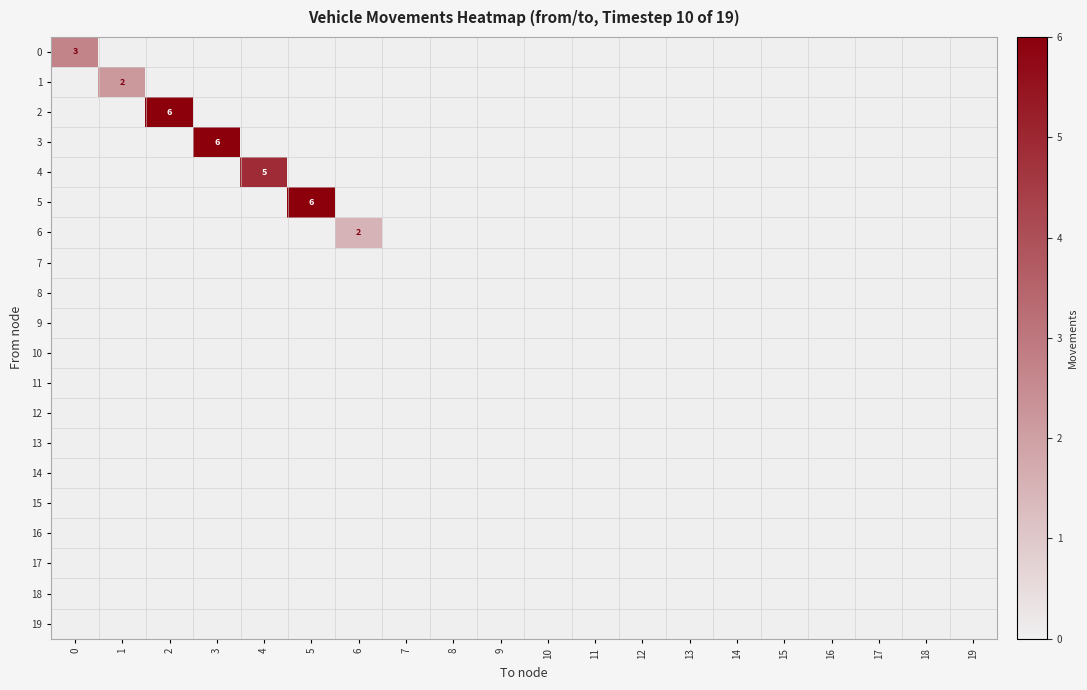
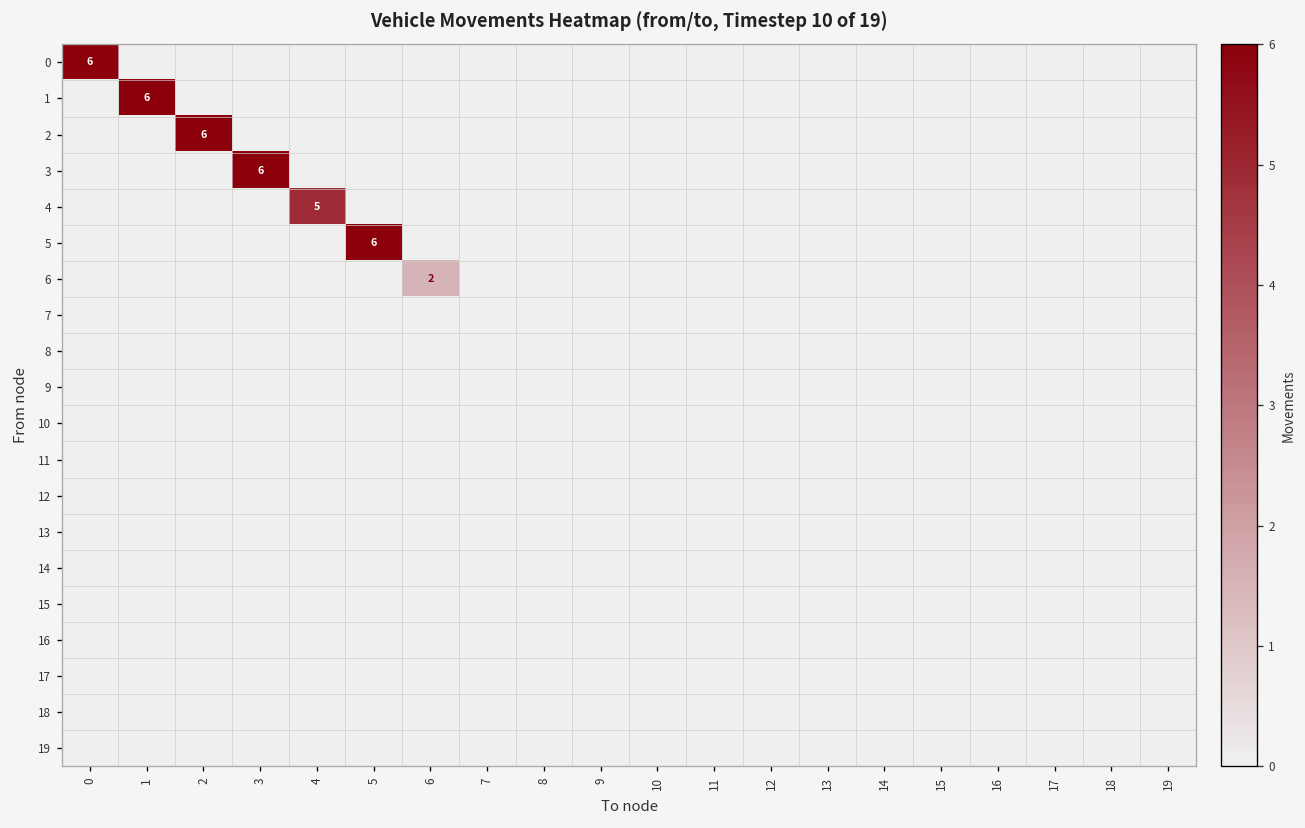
  {
    "0": {
-     "0": 3
+     "0": 6
    },
    "1": {
-     "1": 2
+     "1": 6
    },
    "2": {
      "2": 6
    },
    "3": {
      "3": 6
    },
    "4": {
      "4": 5
    },
    "5": {
      "5": 6
    },
    "6": {
      "6": 2
    }
  }
